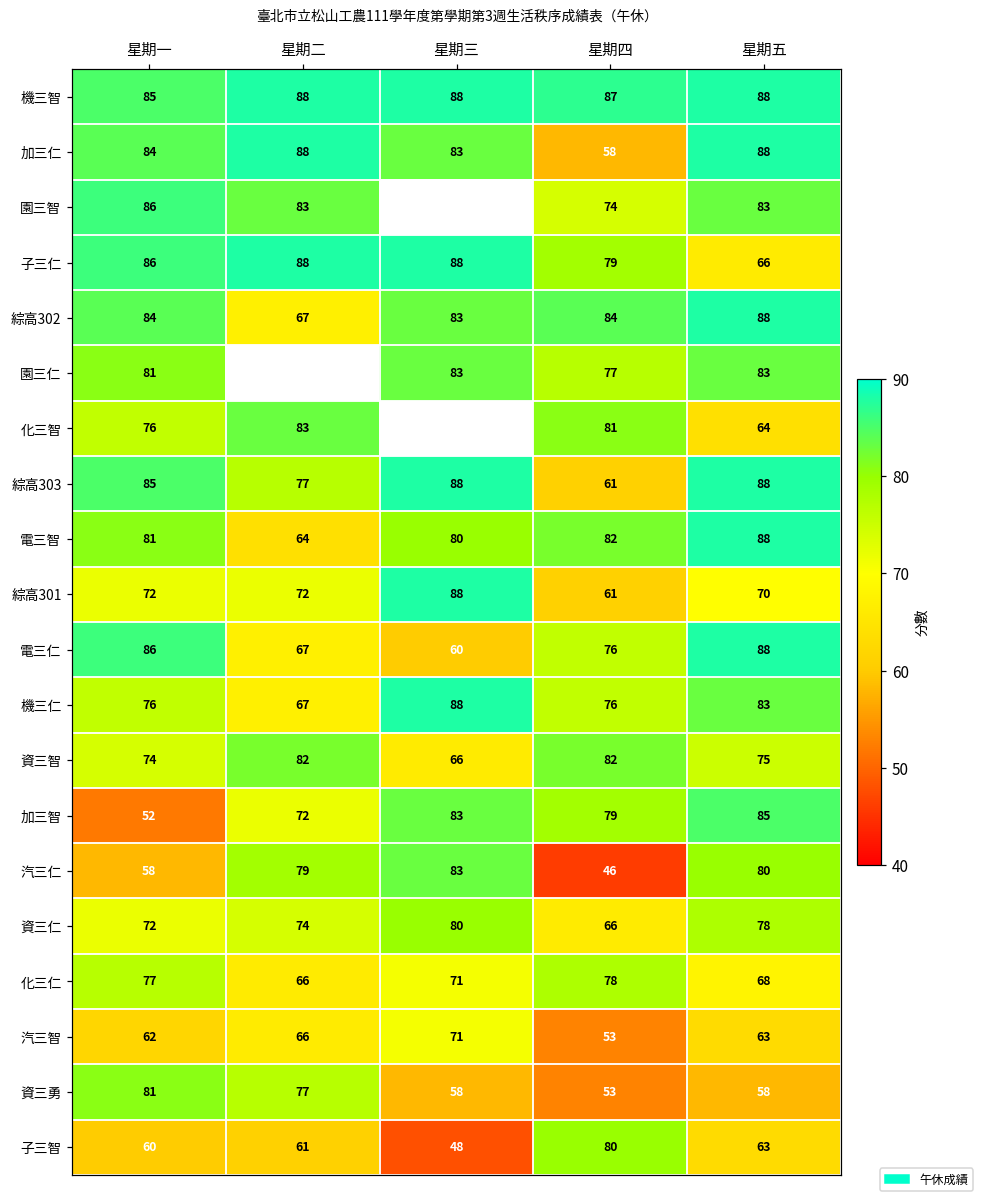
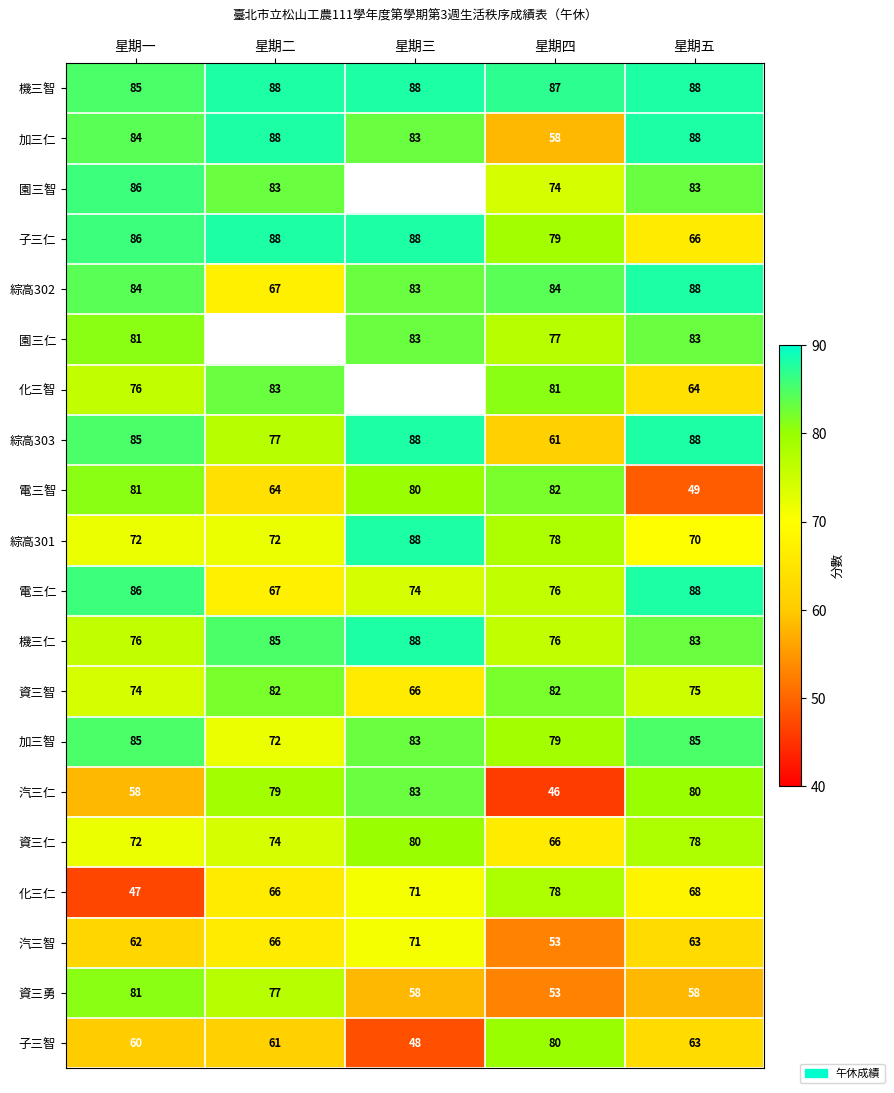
  {
    "機三智": {
      "星期一": 85,
      "星期二": 88,
      "星期三": 88,
      "星期四": 87,
      "星期五": 88
    },
    "加三仁": {
      "星期一": 84,
      "星期二": 88,
      "星期三": 83,
      "星期四": 58,
      "星期五": 88
    },
    "園三智": {
      "星期一": 86,
      "星期二": 83,
      "星期四": 74,
      "星期五": 83
    },
    "子三仁": {
      "星期一": 86,
      "星期二": 88,
      "星期三": 88,
      "星期四": 79,
      "星期五": 66
    },
    "綜高302": {
      "星期一": 84,
      "星期二": 67,
      "星期三": 83,
      "星期四": 84,
      "星期五": 88
    },
    "園三仁": {
      "星期一": 81,
      "星期三": 83,
      "星期四": 77,
      "星期五": 83
    },
    "化三智": {
      "星期一": 76,
      "星期二": 83,
      "星期四": 81,
      "星期五": 64
    },
    "綜高303": {
      "星期一": 85,
      "星期二": 77,
      "星期三": 88,
      "星期四": 61,
      "星期五": 88
    },
    "電三智": {
      "星期一": 81,
      "星期二": 64,
      "星期三": 80,
      "星期四": 82,
-     "星期五": 88
+     "星期五": 49
    },
    "綜高301": {
      "星期一": 72,
      "星期二": 72,
      "星期三": 88,
-     "星期四": 61,
+     "星期四": 78,
      "星期五": 70
    },
    "電三仁": {
      "星期一": 86,
      "星期二": 67,
-     "星期三": 60,
+     "星期三": 74,
      "星期四": 76,
      "星期五": 88
    },
    "機三仁": {
      "星期一": 76,
-     "星期二": 67,
+     "星期二": 85,
      "星期三": 88,
      "星期四": 76,
      "星期五": 83
    },
    "資三智": {
      "星期一": 74,
      "星期二": 82,
      "星期三": 66,
      "星期四": 82,
      "星期五": 75
    },
    "加三智": {
-     "星期一": 52,
+     "星期一": 85,
      "星期二": 72,
      "星期三": 83,
      "星期四": 79,
      "星期五": 85
    },
    "汽三仁": {
      "星期一": 58,
      "星期二": 79,
      "星期三": 83,
      "星期四": 46,
      "星期五": 80
    },
    "資三仁": {
      "星期一": 72,
      "星期二": 74,
      "星期三": 80,
      "星期四": 66,
      "星期五": 78
    },
    "化三仁": {
-     "星期一": 77,
+     "星期一": 47,
      "星期二": 66,
      "星期三": 71,
      "星期四": 78,
      "星期五": 68
    },
    "汽三智": {
      "星期一": 62,
      "星期二": 66,
      "星期三": 71,
      "星期四": 53,
      "星期五": 63
    },
    "資三勇": {
      "星期一": 81,
      "星期二": 77,
      "星期三": 58,
      "星期四": 53,
      "星期五": 58
    },
    "子三智": {
      "星期一": 60,
      "星期二": 61,
      "星期三": 48,
      "星期四": 80,
      "星期五": 63
    }
  }
